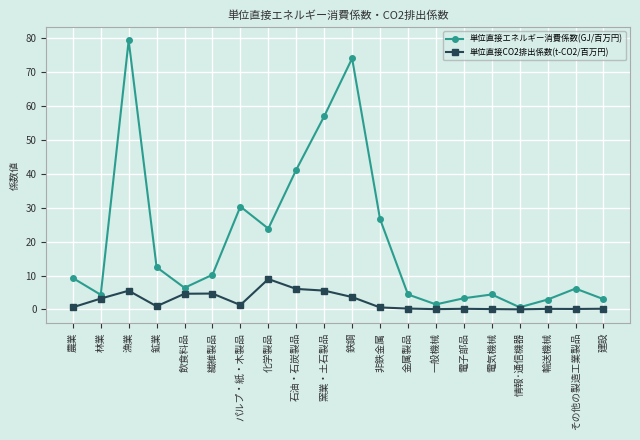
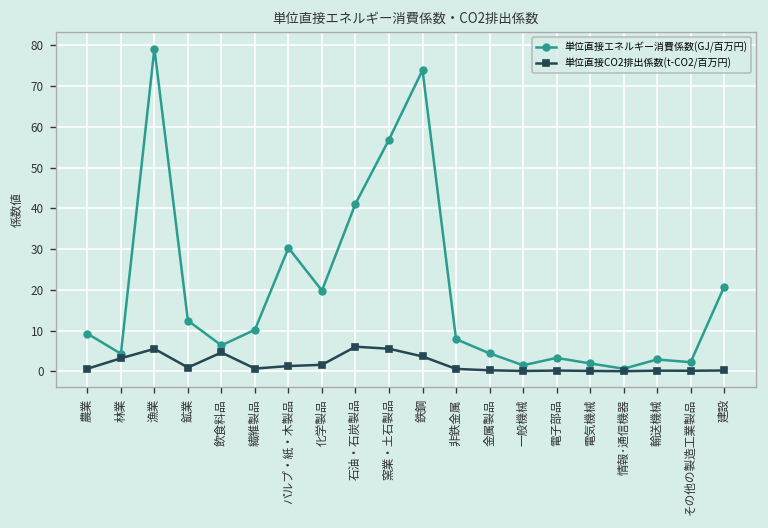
  {
    "単位直接エネルギー消費係数(GJ/百万円)": {
      "農業": 9,
      "林業": 4,
      "漁業": 79,
      "鉱業": 12,
      "飲食料品": 6,
      "繊維製品": 10,
      "パルプ・紙・木製品": 30,
-     "化学製品": 24,
+     "化学製品": 20,
      "石油・石炭製品": 41,
      "窯業・土石製品": 57,
      "鉄鋼": 74,
-     "非鉄金属": 27,
+     "非鉄金属": 8,
      "金属製品": 4,
      "一般機械": 1,
      "電子部品": 3,
-     "電気機械": 4,
+     "電気機械": 2,
      "輸送機械": 3,
-     "その他の製造工業製品": 6,
-     "建設": 3
+     "その他の製造工業製品": 2,
+     "建設": 21
    },
    "単位直接CO2排出係数(t-CO2/百万円)": {
      "農業": 1,
      "林業": 3,
      "漁業": 6,
      "鉱業": 1,
      "飲食料品": 5,
-     "繊維製品": 5,
+     "繊維製品": 1,
      "パルプ・紙・木製品": 1,
-     "化学製品": 9,
+     "化学製品": 2,
      "石油・石炭製品": 6,
      "窯業・土石製品": 6,
      "鉄鋼": 4,
      "非鉄金属": 1,
      "金属製品": 0,
      "一般機械": 0,
      "電子部品": 0,
      "電気機械": 0,
      "輸送機械": 0,
      "その他の製造工業製品": 0,
      "建設": 0
    }
  }
